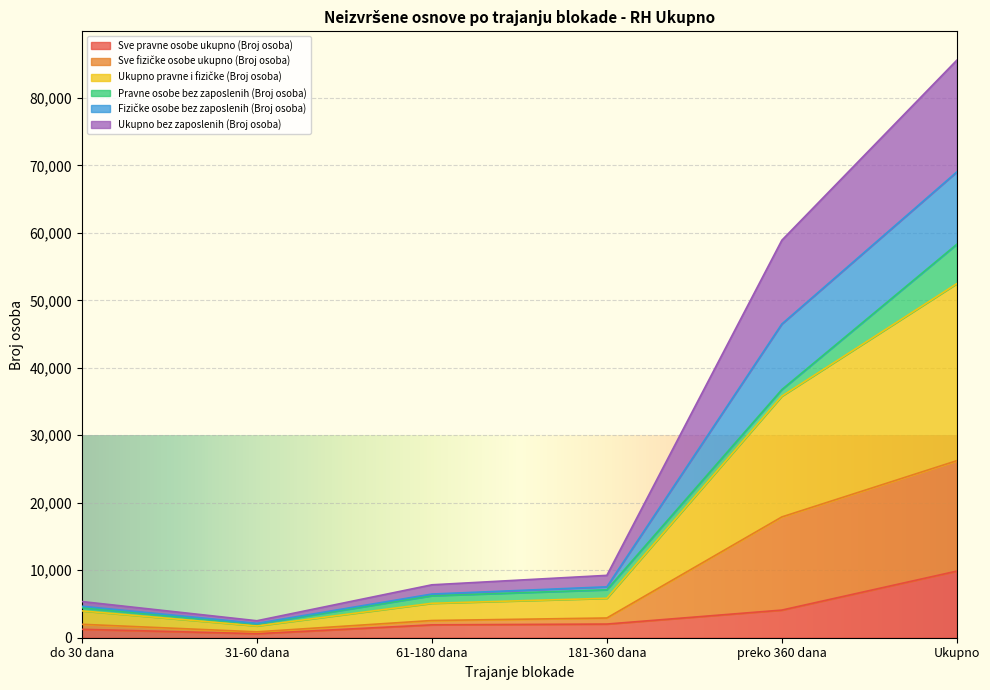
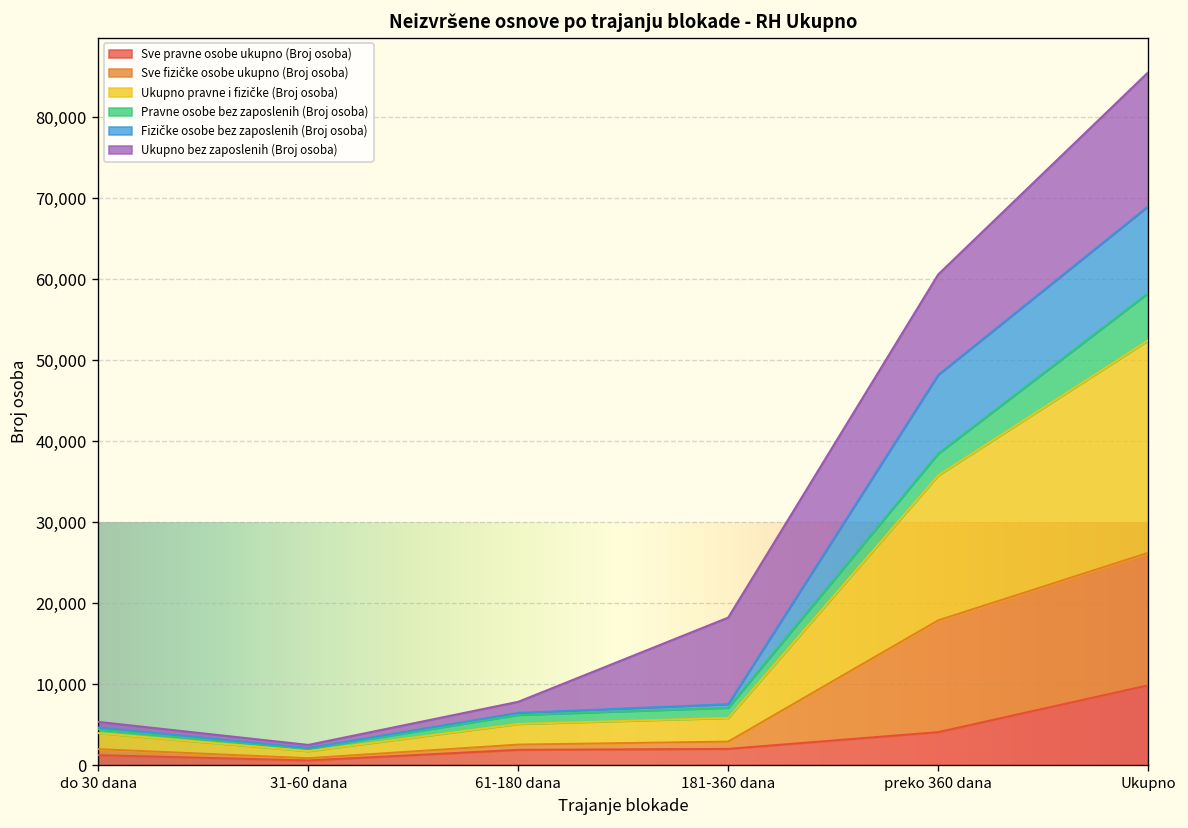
  {
    "Ukupno pravne i fizičke (Broj osoba)": {
      "do 30 dana": "2,000",
      "61-180 dana": "3,000",
      "181-360 dana": "3,000",
      "preko 360 dana": "18,000",
      "Ukupno": "26,000"
    },
    "Pravne osobe bez zaposlenih (Broj osoba)": {
      "181-360 dana": "1,000",
-     "preko 360 dana": "1,000",
+     "preko 360 dana": "3,000",
      "Ukupno": "6,000"
    },
    "Fizičke osobe bez zaposlenih (Broj osoba)": {
      "181-360 dana": "0",
      "preko 360 dana": "10,000",
      "Ukupno": "11,000"
    },
    "Ukupno bez zaposlenih (Broj osoba)": {
      "do 30 dana": "1,000",
      "31-60 dana": "0",
      "61-180 dana": "1,000",
-     "181-360 dana": "2,000",
+     "181-360 dana": "11,000",
      "preko 360 dana": "12,000",
      "Ukupno": "17,000"
    }
  }
